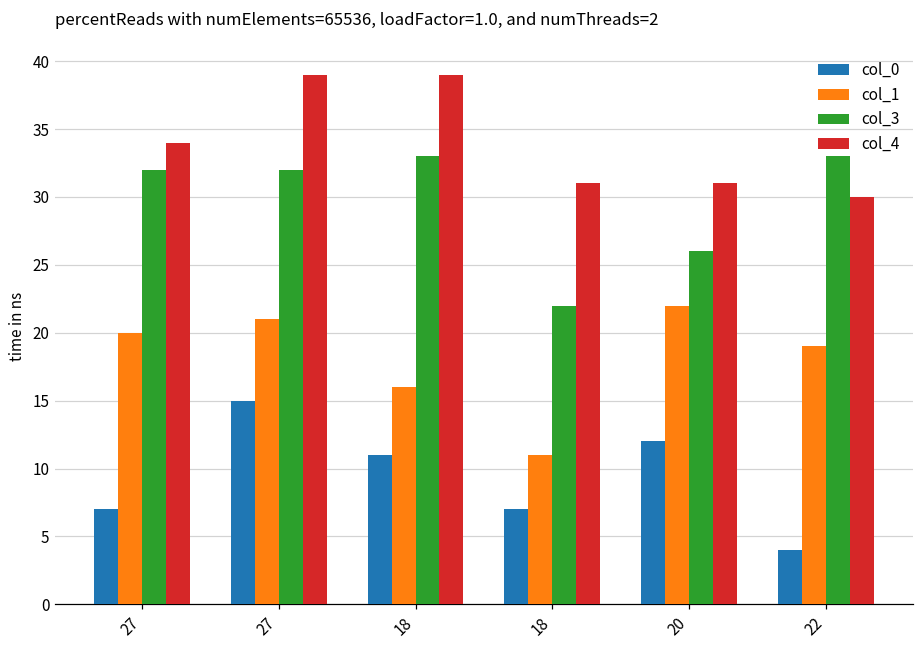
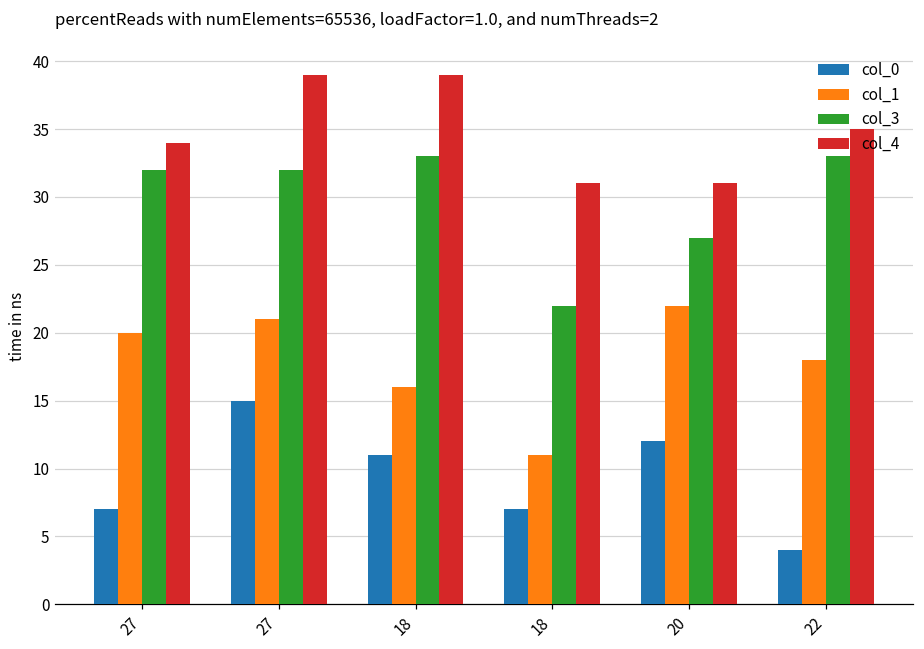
  {
    "col_0": {
      "20": 12,
      "22": 4
    },
    "col_1": {
      "20": 22,
-     "22": 19
+     "22": 18
    },
    "col_3": {
-     "20": 26,
+     "20": 27,
      "22": 33
    },
    "col_4": {
      "20": 31,
-     "22": 30
+     "22": 35
    }
  }
